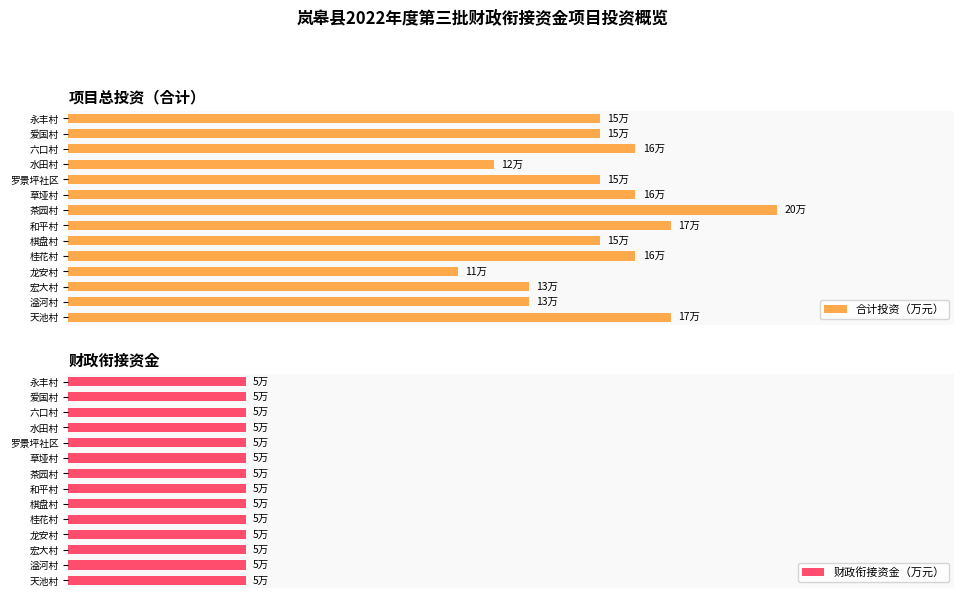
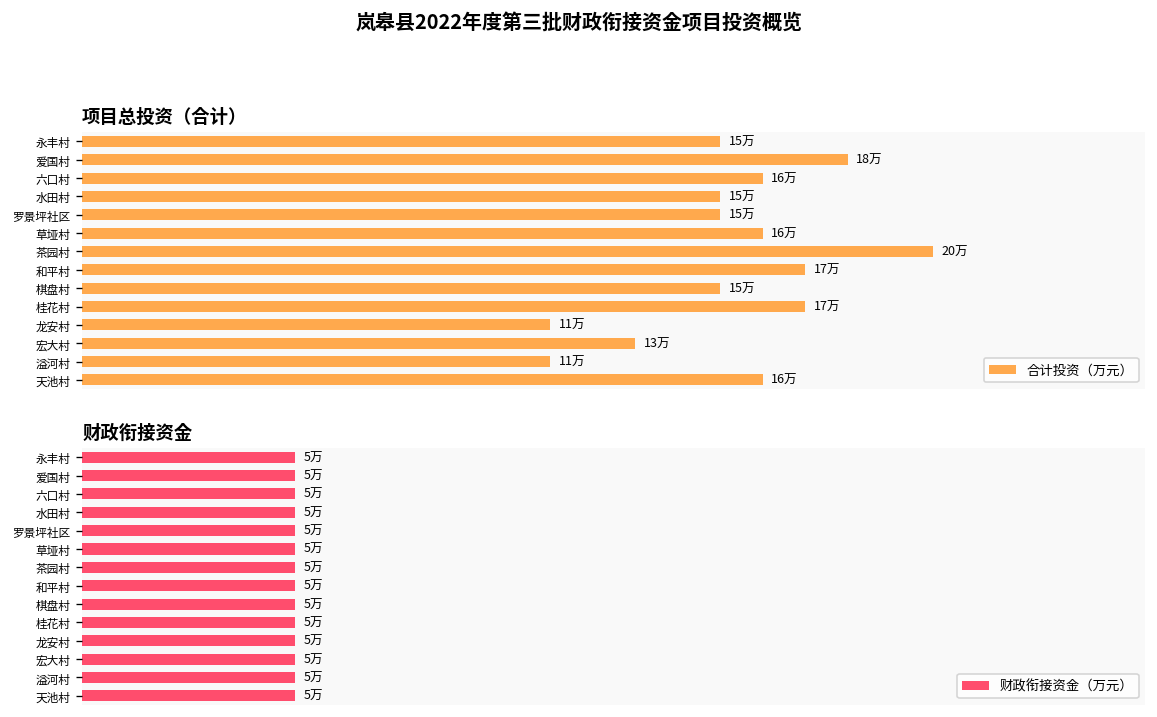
  {
    "项目总投资（合计）": {
      "永丰村": "15万",
-     "爱国村": "15万",
+     "爱国村": "18万",
      "六口村": "16万",
-     "水田村": "12万",
+     "水田村": "15万",
      "罗景坪社区": "15万",
      "草垭村": "16万",
      "茶园村": "20万",
      "和平村": "17万",
      "棋盘村": "15万",
-     "桂花村": "16万",
+     "桂花村": "17万",
      "龙安村": "11万",
      "宏大村": "13万",
-     "溢河村": "13万",
-     "天池村": "17万"
+     "溢河村": "11万",
+     "天池村": "16万"
    },
    "财政衔接资金": {
      "永丰村": "5万",
      "爱国村": "5万",
      "六口村": "5万",
      "水田村": "5万",
      "罗景坪社区": "5万",
      "草垭村": "5万",
      "茶园村": "5万",
      "和平村": "5万",
      "棋盘村": "5万",
      "桂花村": "5万",
      "龙安村": "5万",
      "宏大村": "5万",
      "溢河村": "5万",
      "天池村": "5万"
    }
  }
